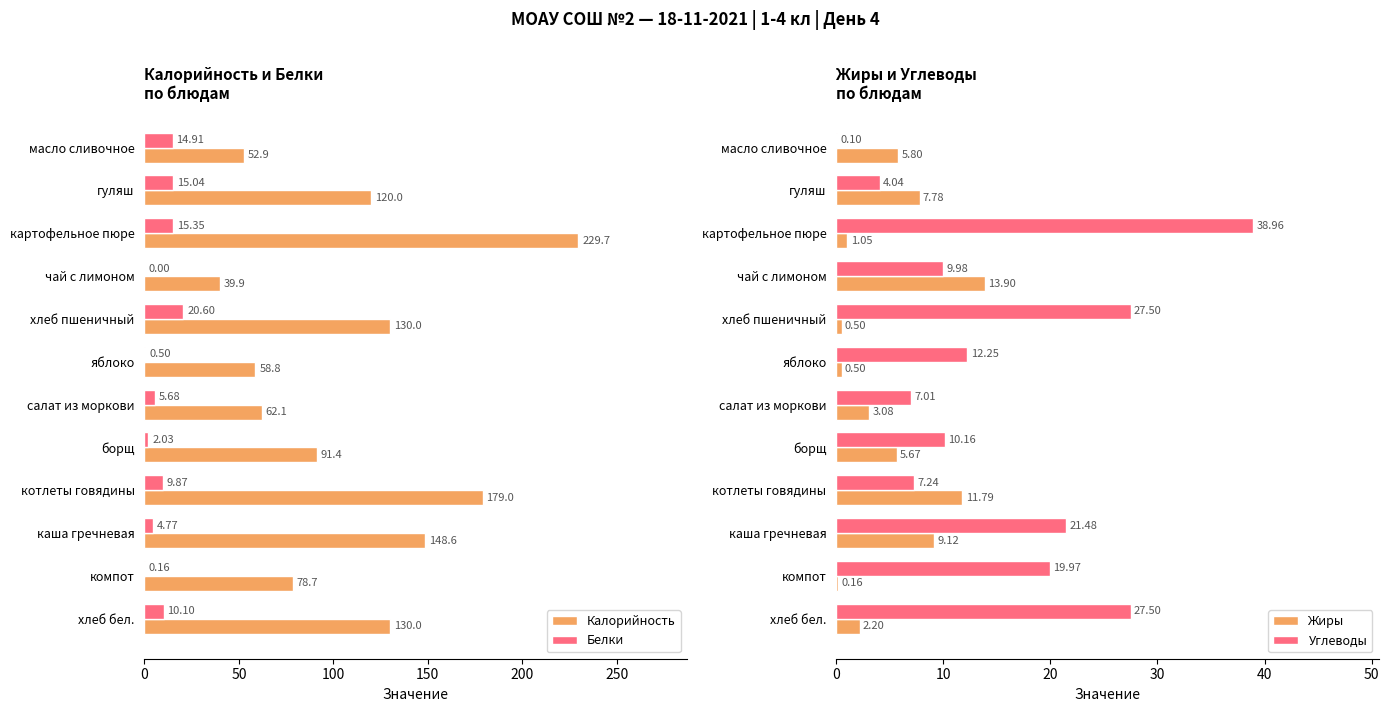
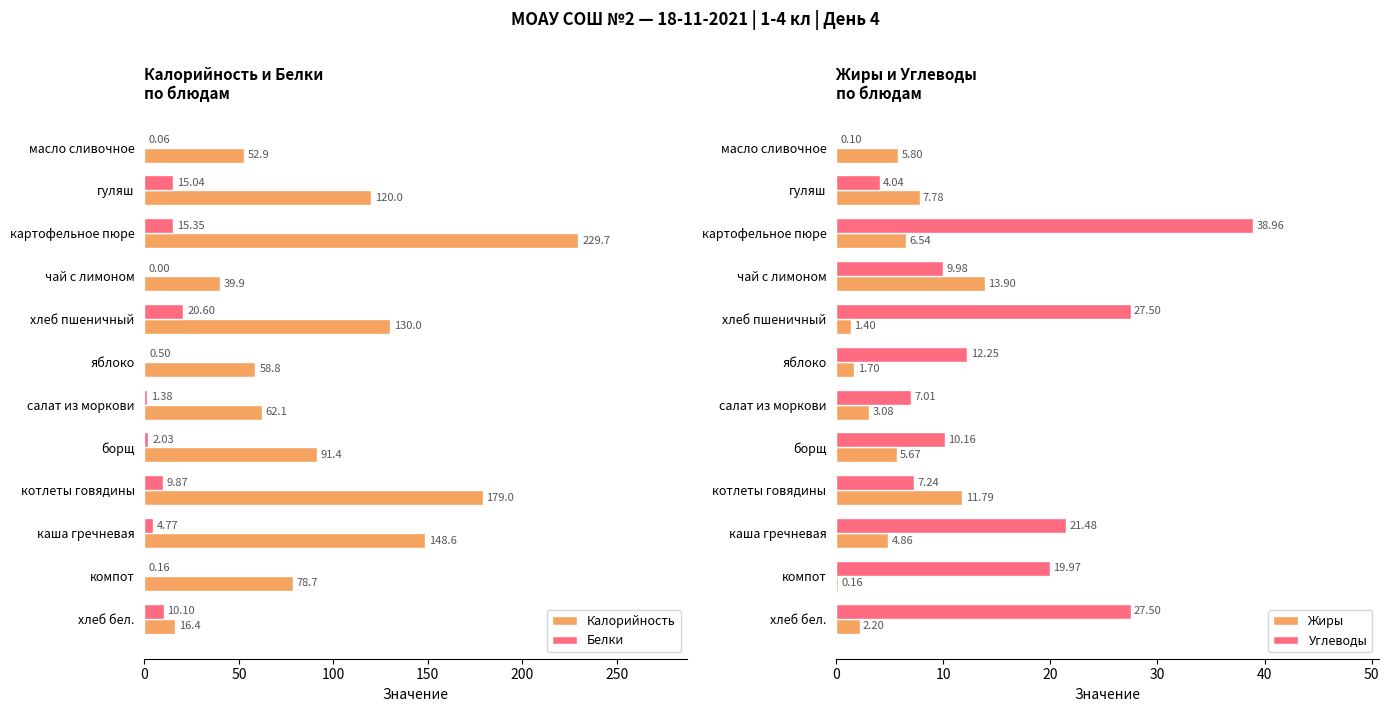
  {
    "Калорийность и Белки по блюдам": {
      "Калорийность": {
        "масло сливочное": 52.9,
        "гуляш": 120.0,
        "картофельное пюре": 229.7,
        "чай с лимоном": 39.9,
        "хлеб пшеничный": 130.0,
        "яблоко": 58.8,
        "салат из моркови": 62.1,
        "борщ": 91.4,
        "котлеты говядины": 179.0,
        "каша гречневая": 148.6,
        "компот": 78.7,
-       "хлеб бел.": 130.0
+       "хлеб бел.": 16.4
      },
      "Белки": {
-       "масло сливочное": 14.91,
+       "масло сливочное": 0.06,
        "гуляш": 15.04,
        "картофельное пюре": 15.35,
        "чай с лимоном": 0.00,
        "хлеб пшеничный": 20.60,
        "яблоко": 0.50,
-       "салат из моркови": 5.68,
+       "салат из моркови": 1.38,
        "борщ": 2.03,
        "котлеты говядины": 9.87,
        "каша гречневая": 4.77,
        "компот": 0.16,
        "хлеб бел.": 10.10
      }
    },
    "Жиры и Углеводы по блюдам": {
      "Жиры": {
        "масло сливочное": 5.80,
        "гуляш": 7.78,
-       "картофельное пюре": 1.05,
+       "картофельное пюре": 6.54,
        "чай с лимоном": 13.90,
-       "хлеб пшеничный": 0.50,
-       "яблоко": 0.50,
+       "хлеб пшеничный": 1.40,
+       "яблоко": 1.70,
        "салат из моркови": 3.08,
        "борщ": 5.67,
        "котлеты говядины": 11.79,
-       "каша гречневая": 9.12,
+       "каша гречневая": 4.86,
        "компот": 0.16,
        "хлеб бел.": 2.20
      },
      "Углеводы": {
        "масло сливочное": 0.10,
        "гуляш": 4.04,
        "картофельное пюре": 38.96,
        "чай с лимоном": 9.98,
        "хлеб пшеничный": 27.50,
        "яблоко": 12.25,
        "салат из моркови": 7.01,
        "борщ": 10.16,
        "котлеты говядины": 7.24,
        "каша гречневая": 21.48,
        "компот": 19.97,
        "хлеб бел.": 27.50
      }
    }
  }
